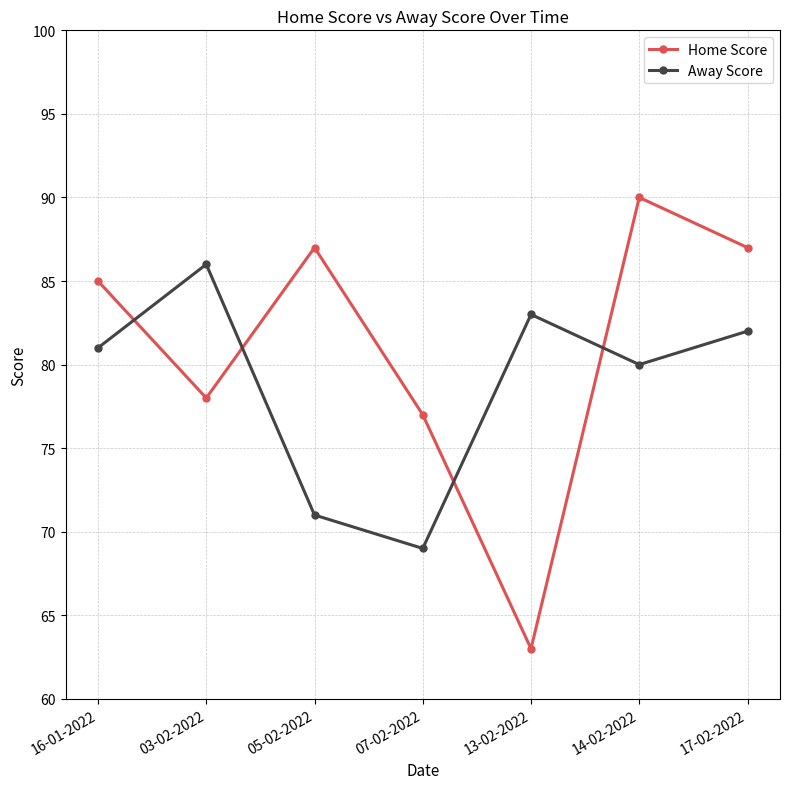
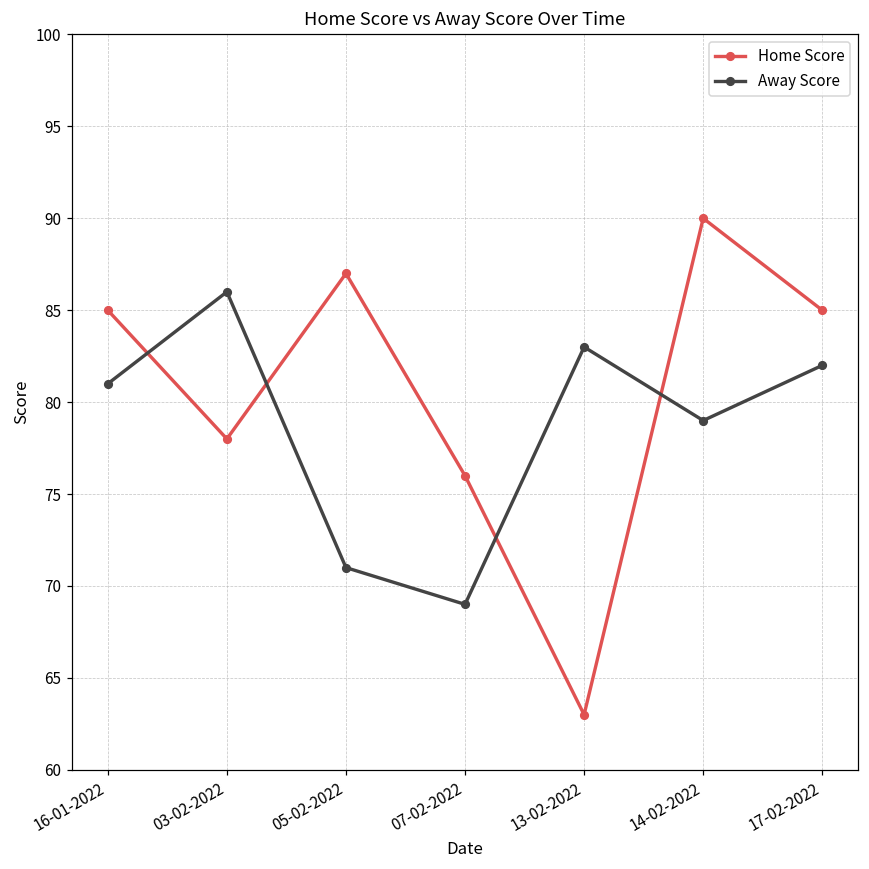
  {
    "Home Score": {
      "16-01-2022": 85,
      "03-02-2022": 78,
      "05-02-2022": 87,
-     "07-02-2022": 77,
+     "07-02-2022": 76,
      "13-02-2022": 63,
      "14-02-2022": 90,
-     "17-02-2022": 87
+     "17-02-2022": 85
    },
    "Away Score": {
      "16-01-2022": 81,
      "03-02-2022": 86,
      "05-02-2022": 71,
      "07-02-2022": 69,
      "13-02-2022": 83,
-     "14-02-2022": 80,
+     "14-02-2022": 79,
      "17-02-2022": 82
    }
  }
